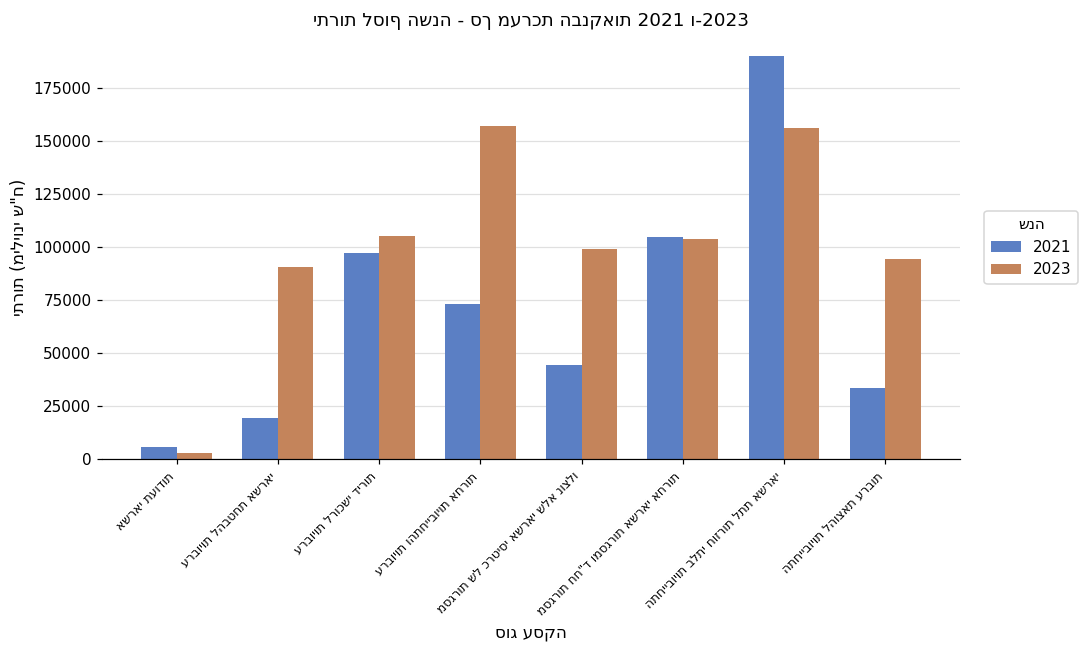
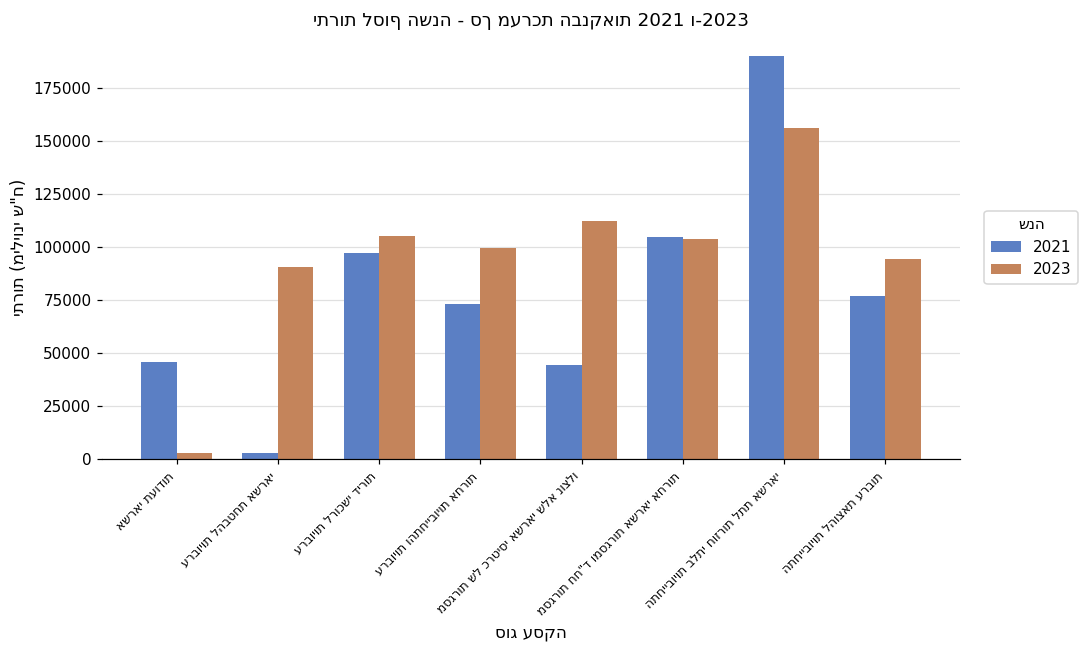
  {
    "2021": {
-     "אשראי תעודות": 6000,
-     "ערבויות להבטחת אשראי": 19000,
+     "אשראי תעודות": 46000,
+     "ערבויות להבטחת אשראי": 3000,
      "ערבויות לרוכשי דירות": 97000,
      "ערבויות והתחייבויות אחרות": 73000,
      "מסגרות של כרטיסי אשראי שלא נוצלו": 44000,
      "מסגרות חח\"ד ומסגרות אשראי אחרות": 104000,
      "התחייבויות בלתי חוזרות לתת אשראי": 190000,
-     "התחייבויות להוצאת ערבות": 33000
+     "התחייבויות להוצאת ערבות": 77000
    },
    "2023": {
      "אשראי תעודות": 3000,
      "ערבויות להבטחת אשראי": 91000,
      "ערבויות לרוכשי דירות": 105000,
-     "ערבויות והתחייבויות אחרות": 157000,
-     "מסגרות של כרטיסי אשראי שלא נוצלו": 99000,
+     "ערבויות והתחייבויות אחרות": 99000,
+     "מסגרות של כרטיסי אשראי שלא נוצלו": 112000,
      "מסגרות חח\"ד ומסגרות אשראי אחרות": 104000,
      "התחייבויות בלתי חוזרות לתת אשראי": 156000,
      "התחייבויות להוצאת ערבות": 94000
    }
  }
